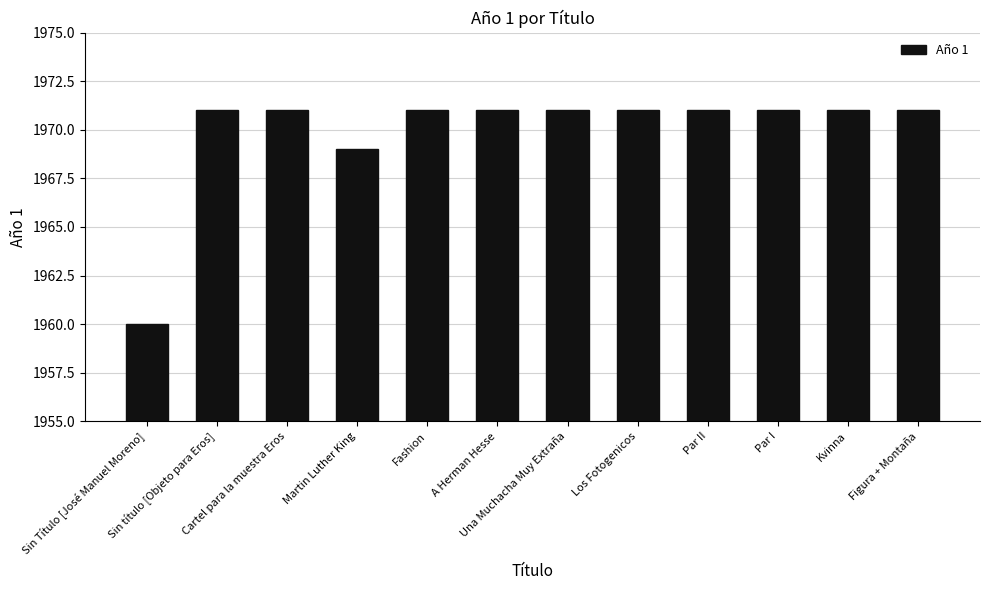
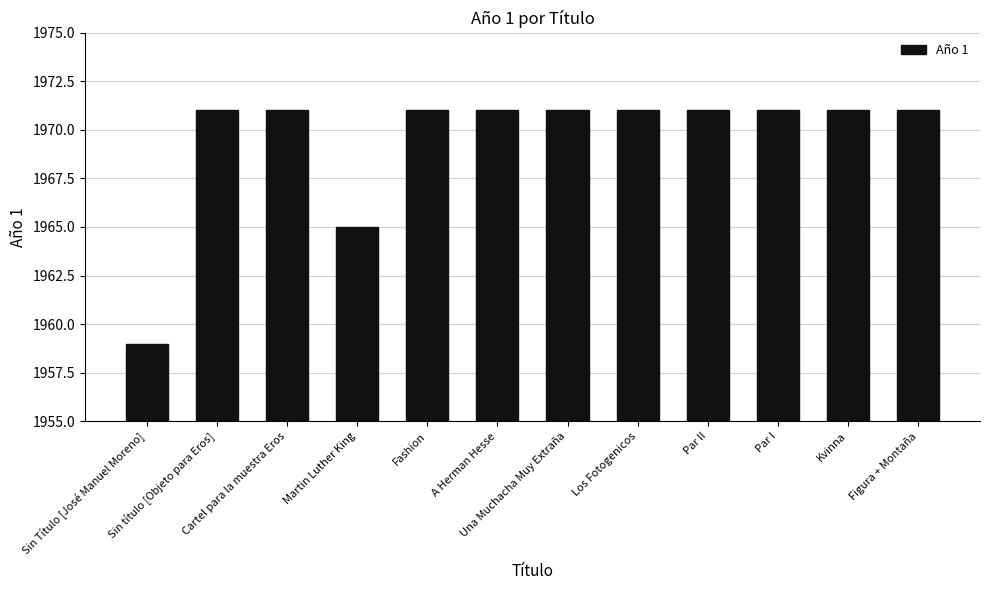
  {
-   "Sin Título [José Manuel Moreno]": 1960,
+   "Sin Título [José Manuel Moreno]": 1959,
    "Sin título [Objeto para Eros]": 1971,
    "Cartel para la muestra Eros": 1971,
-   "Martin Luther King": 1969,
+   "Martin Luther King": 1965,
    "Fashion": 1971,
    "A Herman Hesse": 1971,
    "Una Muchacha Muy Extraña": 1971,
    "Los Fotogenicos": 1971,
    "Par II": 1971,
    "Par I": 1971,
    "Kvinna": 1971,
    "Figura + Montaña": 1971
  }
